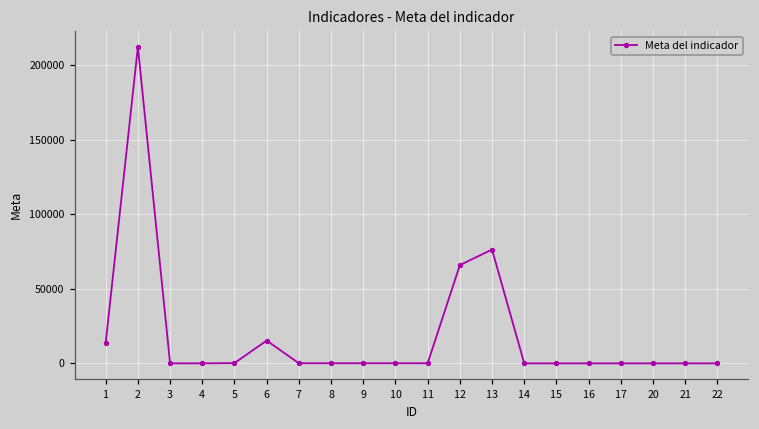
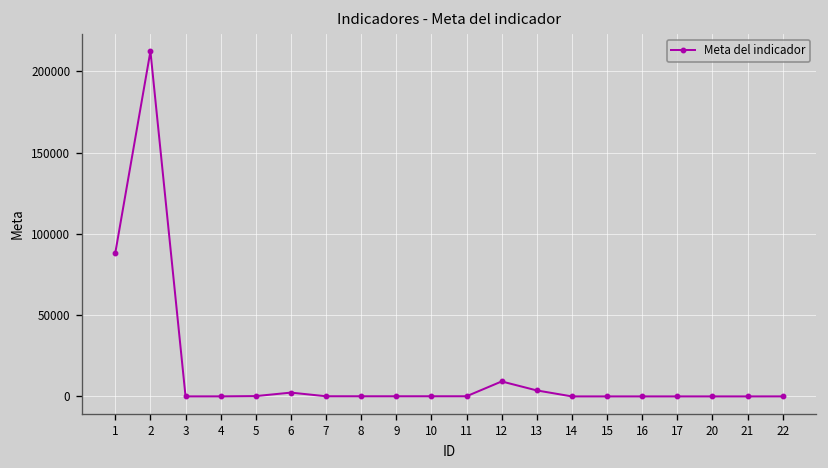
  {
-   "1": 14000,
+   "1": 88000,
    "2": 212000,
    "3": 0,
    "4": 0,
    "5": 0,
-   "6": 15000,
+   "6": 2000,
    "7": 0,
    "8": 0,
    "9": 0,
    "10": 0,
    "11": 0,
-   "12": 66000,
-   "13": 76000,
+   "12": 9000,
+   "13": 4000,
    "14": 0,
    "15": 0,
    "16": 0,
    "17": 0,
    "20": 0,
    "21": 0,
    "22": 0
  }
